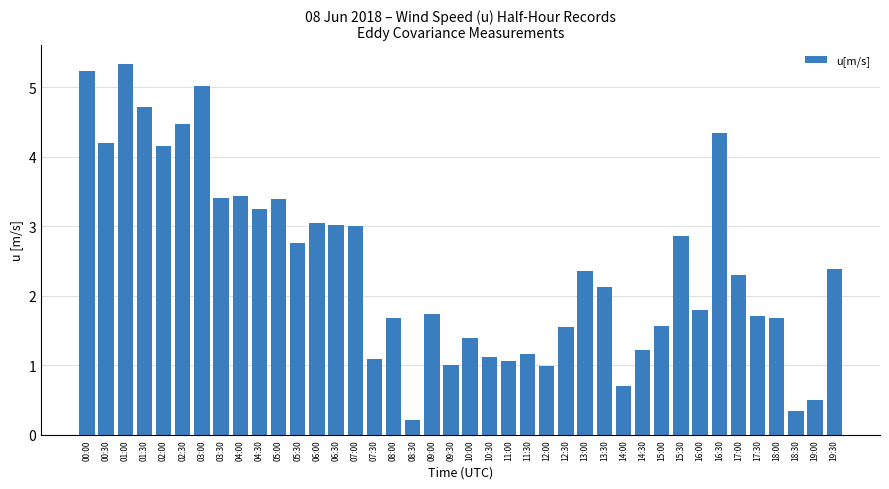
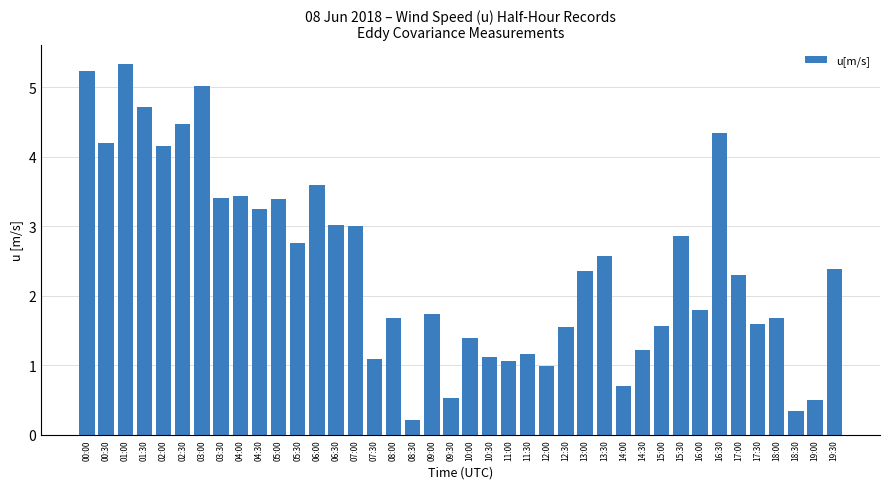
  {
    "00:00": 5.2,
    "00:30": 4.2,
    "01:00": 5.3,
    "01:30": 4.7,
    "02:00": 4.2,
    "02:30": 4.5,
    "03:00": 5.0,
    "03:30": 3.4,
    "04:00": 3.4,
    "04:30": 3.3,
    "05:00": 3.4,
    "05:30": 2.8,
-   "06:00": 3.1,
+   "06:00": 3.6,
    "06:30": 3.0,
    "07:00": 3.0,
    "07:30": 1.1,
    "08:00": 1.7,
    "08:30": 0.2,
    "09:00": 1.7,
-   "09:30": 1.0,
+   "09:30": 0.5,
    "10:00": 1.4,
    "10:30": 1.1,
    "11:00": 1.1,
    "11:30": 1.2,
    "12:00": 1.0,
    "12:30": 1.5,
    "13:00": 2.4,
-   "13:30": 2.1,
+   "13:30": 2.6,
    "14:00": 0.7,
    "14:30": 1.2,
    "15:00": 1.6,
    "15:30": 2.9,
    "16:00": 1.8,
    "16:30": 4.3,
    "17:00": 2.3,
-   "17:30": 1.7,
+   "17:30": 1.6,
    "18:00": 1.7,
    "18:30": 0.3,
    "19:00": 0.5,
    "19:30": 2.4
  }
